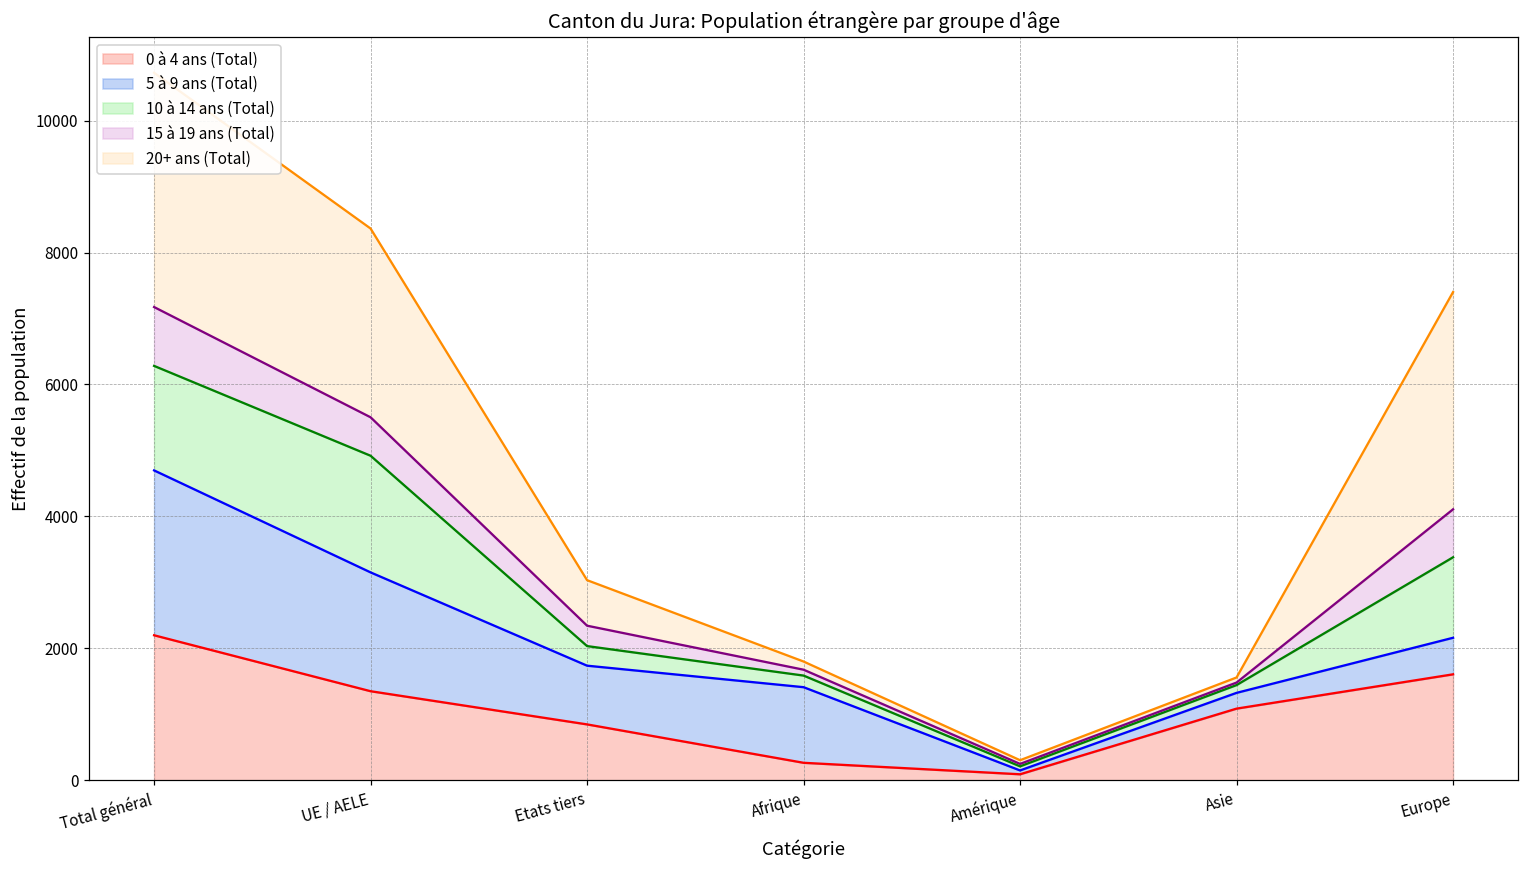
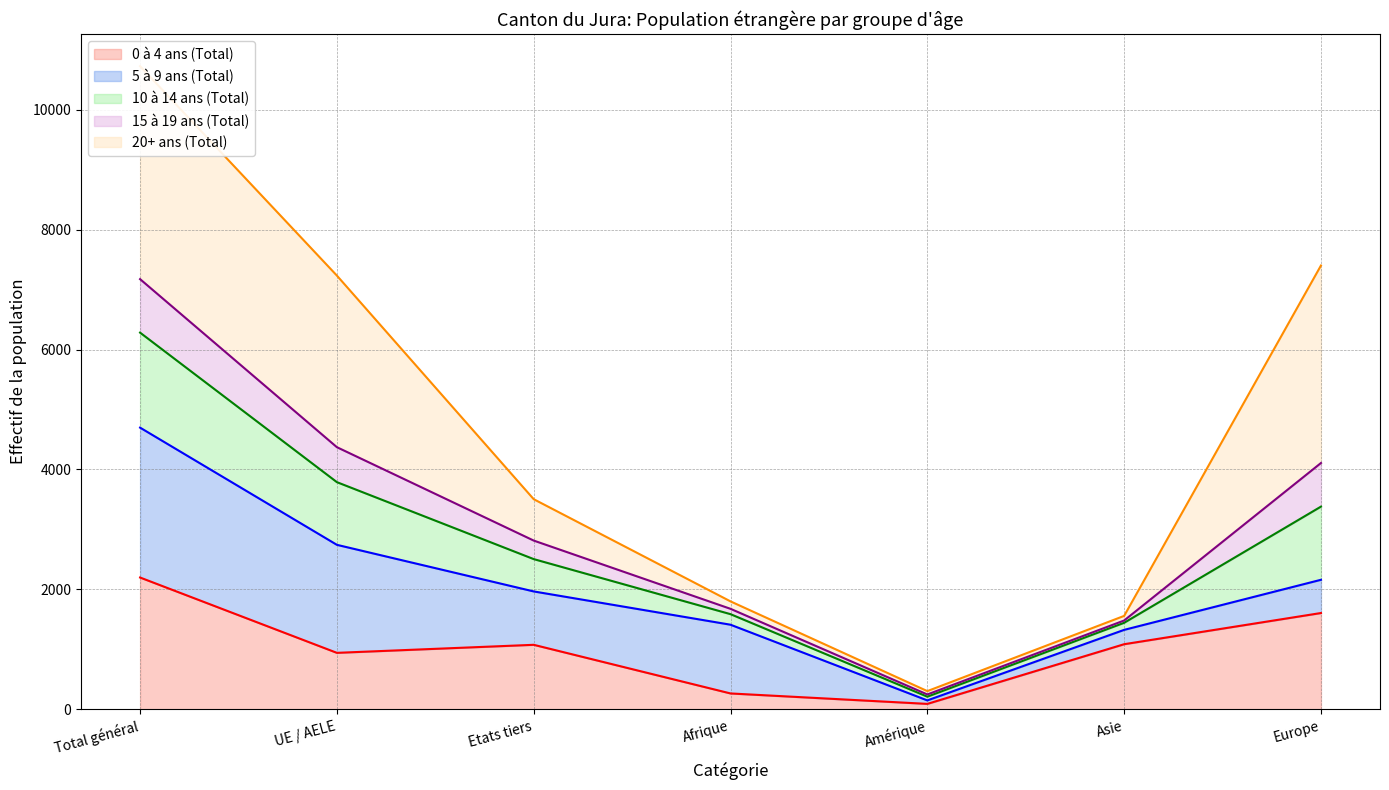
  {
    "0 à 4 ans (Total)": {
      "Total général": 2200,
-     "UE / AELE": 1400,
-     "Etats tiers": 800,
+     "UE / AELE": 900,
+     "Etats tiers": 1100,
      "Afrique": 300,
      "Amérique": 100,
      "Asie": 1100,
      "Europe": 1600
    },
    "5 à 9 ans (Total)": {
      "Total général": 2500,
      "UE / AELE": 1800,
      "Etats tiers": 900,
      "Afrique": 1100,
      "Amérique": 100,
      "Asie": 200,
      "Europe": 600
    },
    "10 à 14 ans (Total)": {
      "Total général": 1600,
-     "UE / AELE": 1800,
-     "Etats tiers": 300,
+     "UE / AELE": 1000,
+     "Etats tiers": 500,
      "Afrique": 200,
      "Europe": 1200
    }
  }
